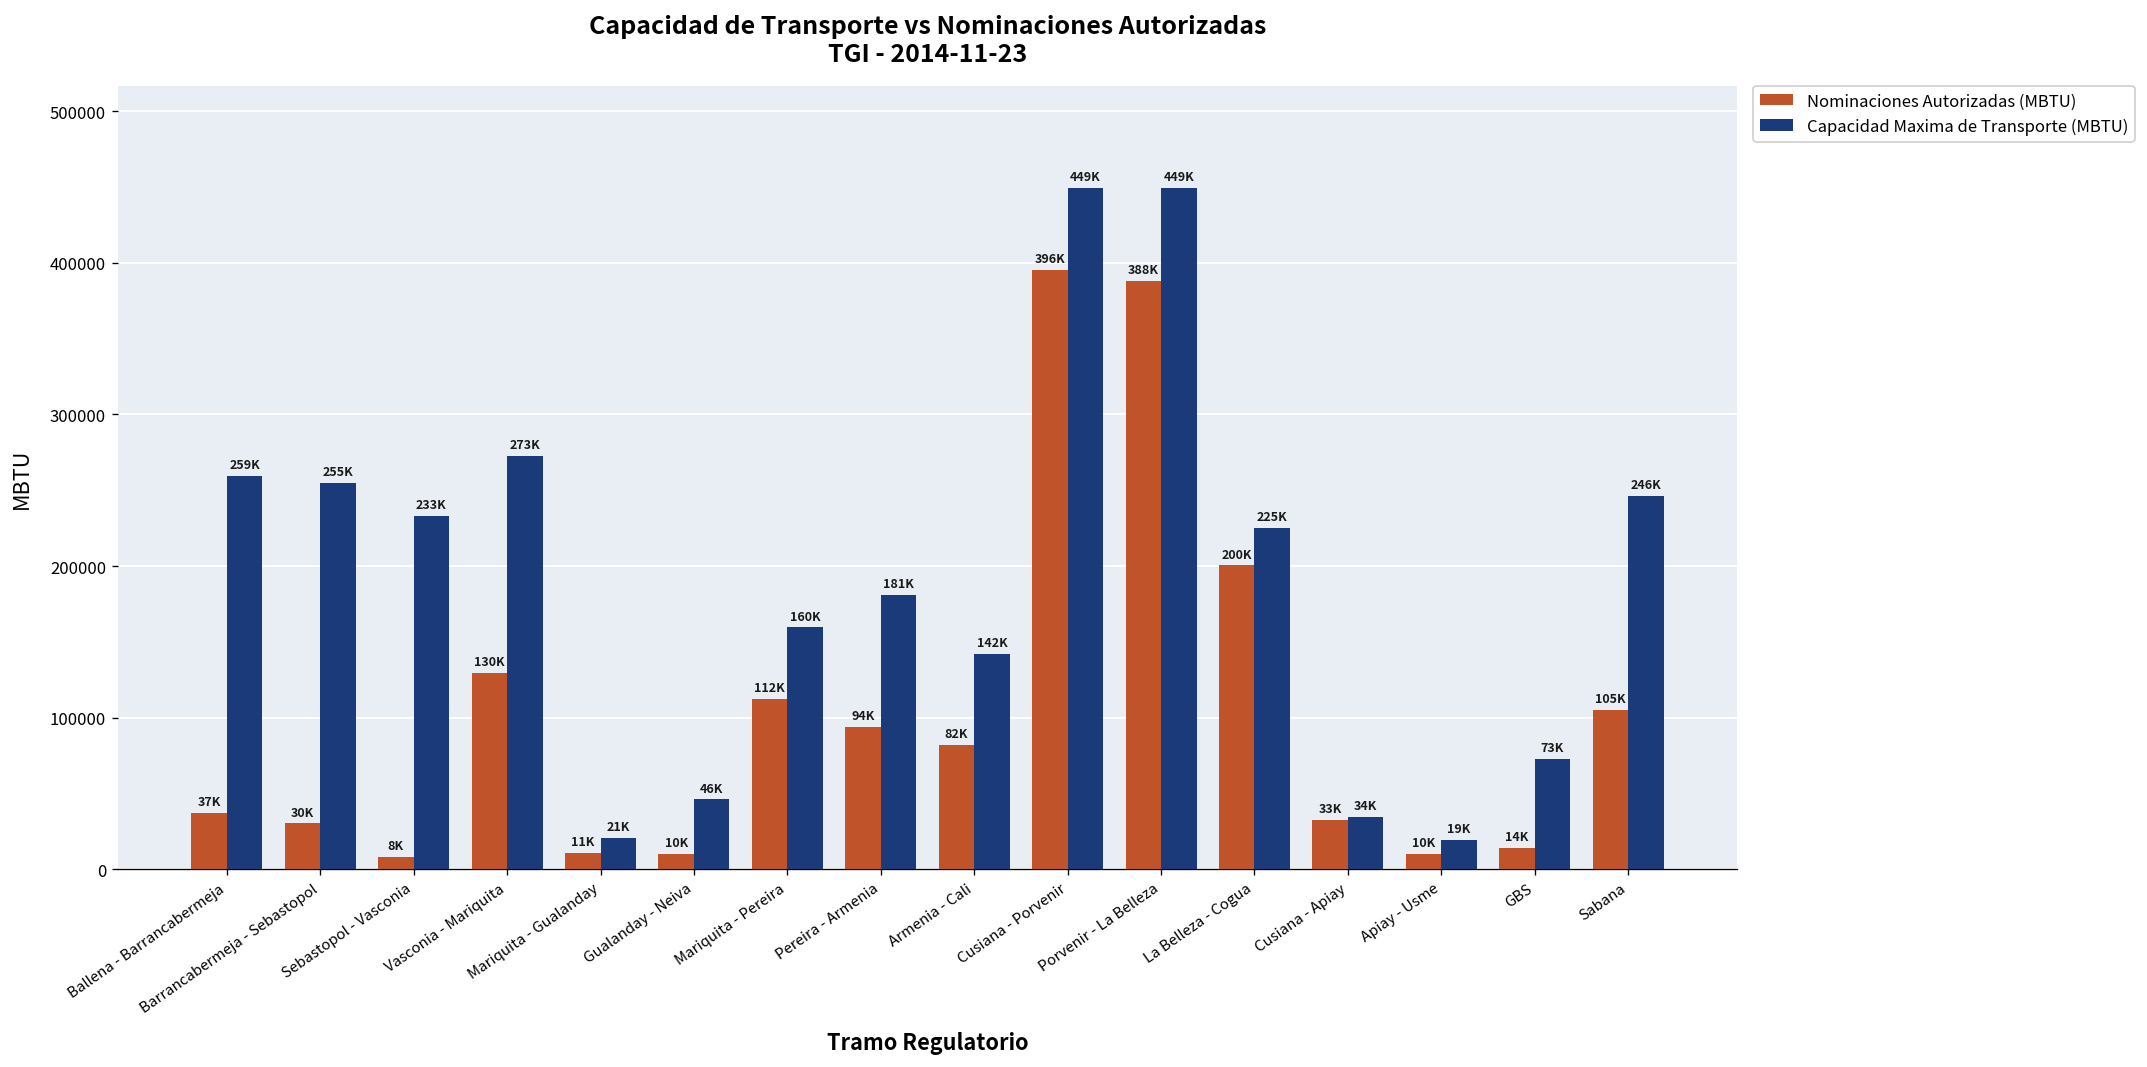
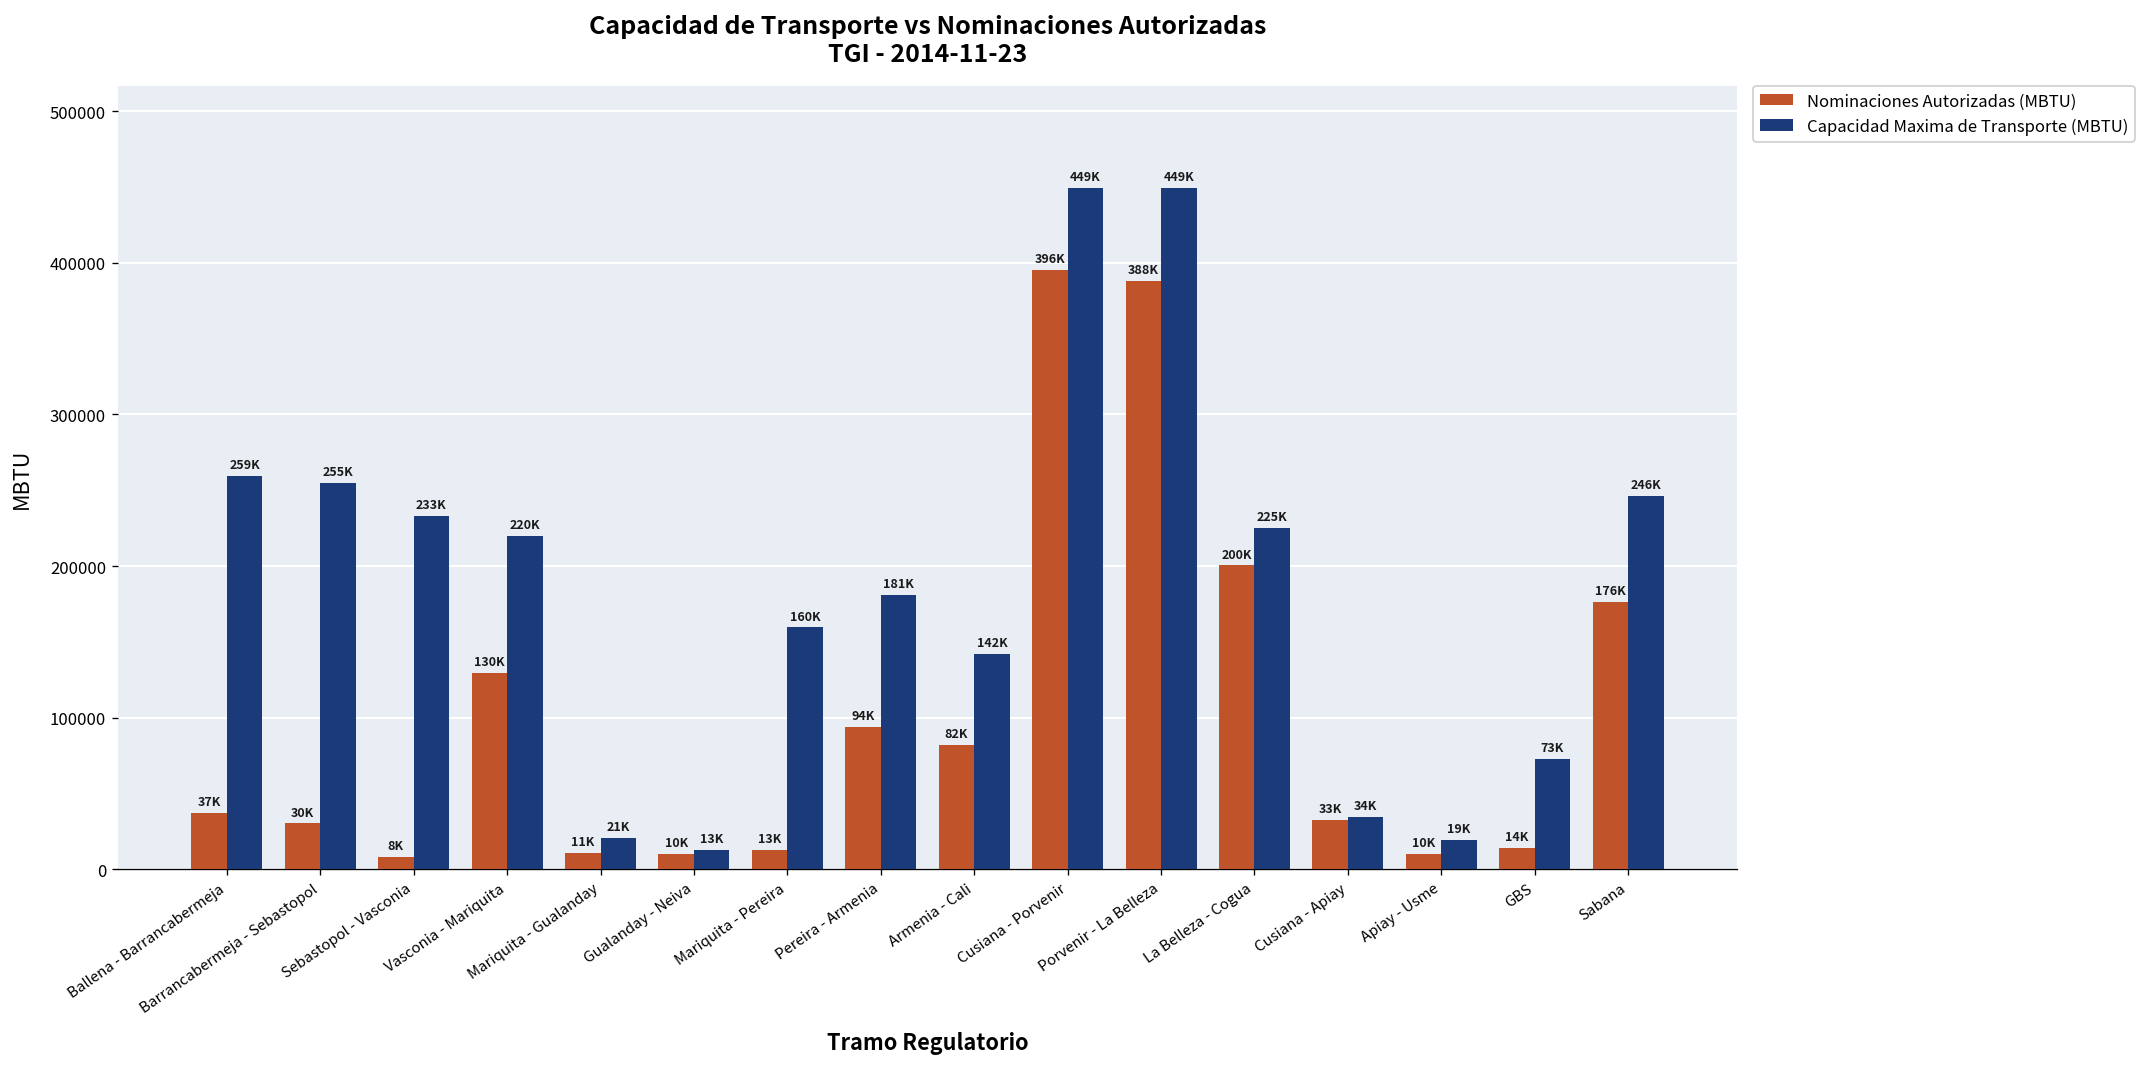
  {
    "Nominaciones Autorizadas (MBTU)": {
      "Ballena - Barrancabermeja": "37K",
      "Barrancabermeja - Sebastopol": "30K",
      "Sebastopol - Vasconia": "8K",
      "Vasconia - Mariquita": "130K",
      "Mariquita - Gualanday": "11K",
      "Gualanday - Neiva": "10K",
-     "Mariquita - Pereira": "112K",
+     "Mariquita - Pereira": "13K",
      "Pereira - Armenia": "94K",
      "Armenia - Cali": "82K",
      "Cusiana - Porvenir": "396K",
      "Porvenir - La Belleza": "388K",
      "La Belleza - Cogua": "200K",
      "Cusiana - Apiay": "33K",
      "Apiay - Usme": "10K",
      "GBS": "14K",
-     "Sabana": "105K"
+     "Sabana": "176K"
    },
    "Capacidad Maxima de Transporte (MBTU)": {
      "Ballena - Barrancabermeja": "259K",
      "Barrancabermeja - Sebastopol": "255K",
      "Sebastopol - Vasconia": "233K",
-     "Vasconia - Mariquita": "273K",
+     "Vasconia - Mariquita": "220K",
      "Mariquita - Gualanday": "21K",
-     "Gualanday - Neiva": "46K",
+     "Gualanday - Neiva": "13K",
      "Mariquita - Pereira": "160K",
      "Pereira - Armenia": "181K",
      "Armenia - Cali": "142K",
      "Cusiana - Porvenir": "449K",
      "Porvenir - La Belleza": "449K",
      "La Belleza - Cogua": "225K",
      "Cusiana - Apiay": "34K",
      "Apiay - Usme": "19K",
      "GBS": "73K",
      "Sabana": "246K"
    }
  }
